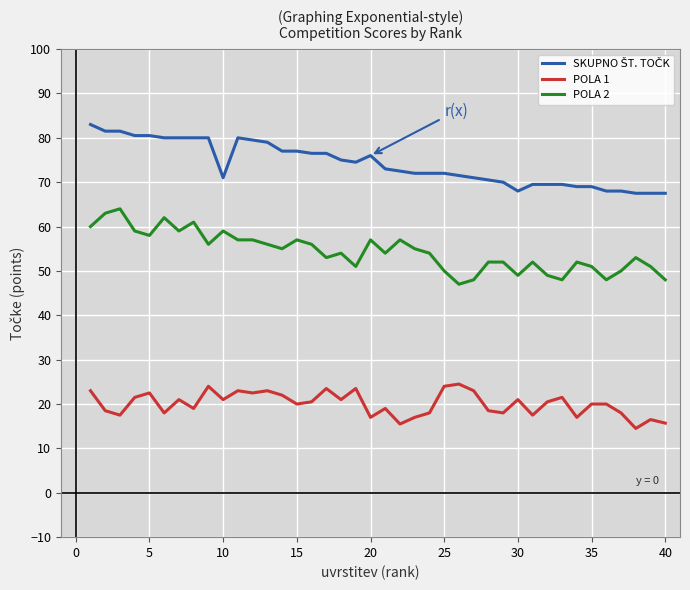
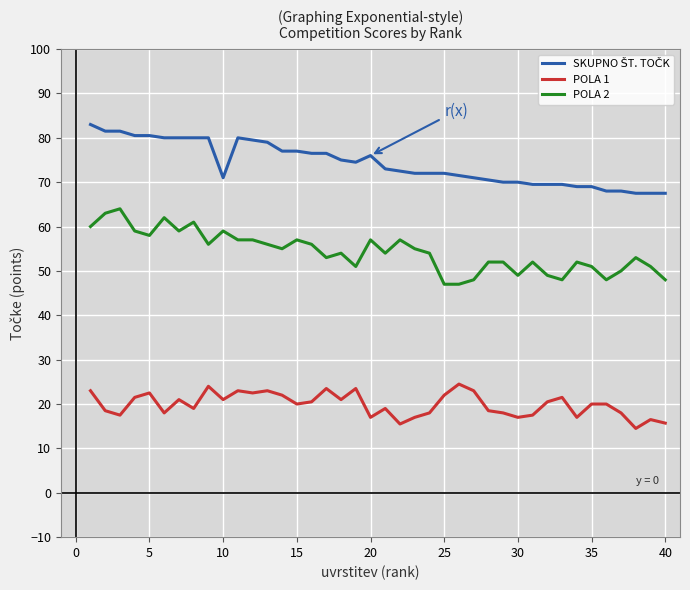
  {
    "SKUPNO ŠT. TOČK": {
      "5": 81,
      "10": 71,
      "15": 77,
      "20": 76,
      "25": 72,
-     "30": 68,
+     "30": 70,
      "35": 69,
      "40": 68
    },
    "POLA 1": {
      "5": 23,
      "10": 21,
      "15": 20,
      "20": 17,
-     "25": 24,
-     "30": 21,
+     "25": 22,
+     "30": 17,
      "35": 20,
      "40": 16
    },
    "POLA 2": {
      "5": 58,
      "10": 59,
      "15": 57,
      "20": 57,
-     "25": 50,
+     "25": 47,
      "30": 49,
      "35": 51,
      "40": 48
    }
  }
